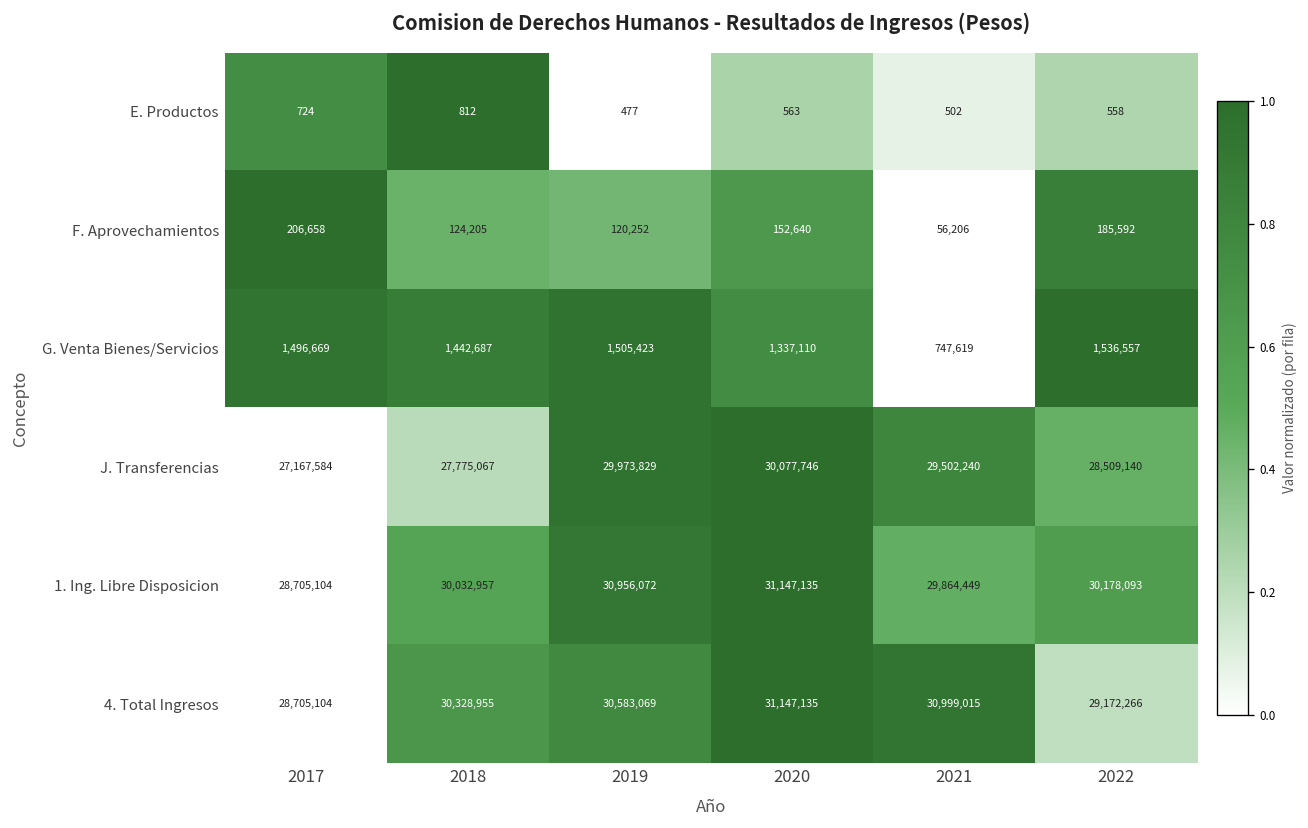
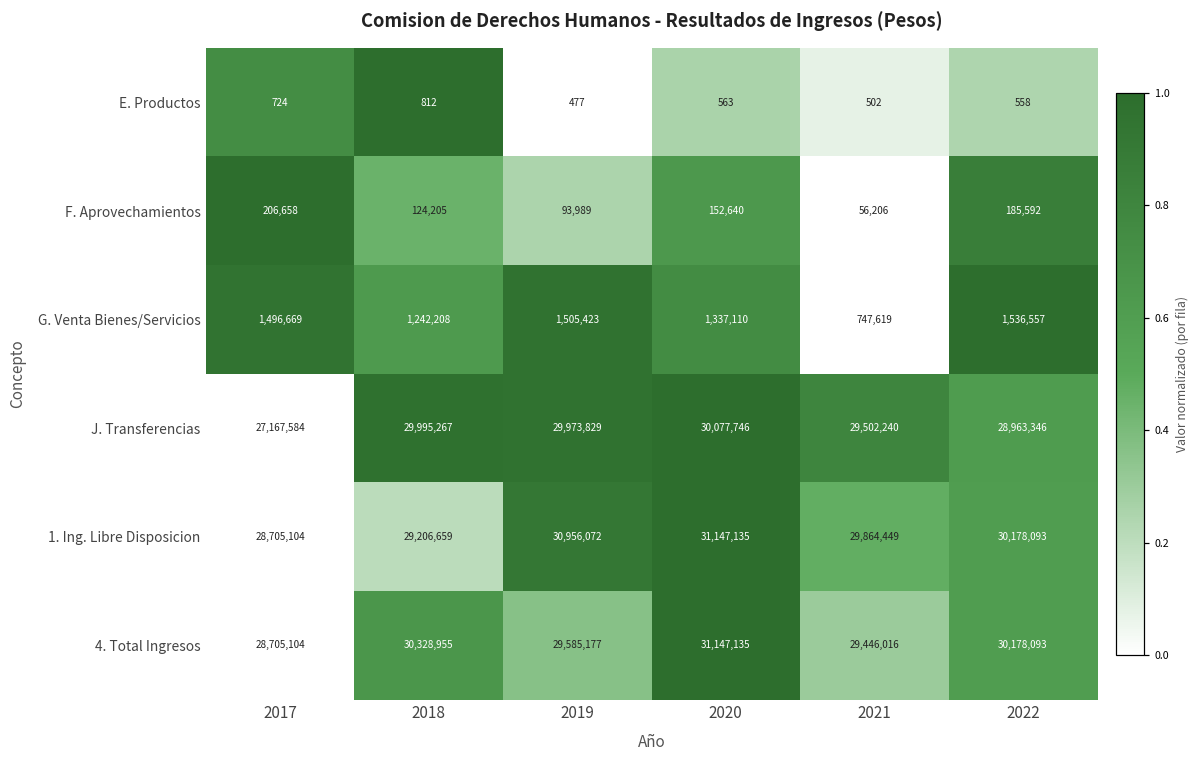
  {
    "E. Productos": {
      "2017": "724",
      "2018": "812",
      "2019": "477",
      "2020": "563",
      "2021": "502",
      "2022": "558"
    },
    "F. Aprovechamientos": {
      "2017": "206,658",
      "2018": "124,205",
-     "2019": "120,252",
+     "2019": "93,989",
      "2020": "152,640",
      "2021": "56,206",
      "2022": "185,592"
    },
    "G. Venta Bienes/Servicios": {
      "2017": "1,496,669",
-     "2018": "1,442,687",
+     "2018": "1,242,208",
      "2019": "1,505,423",
      "2020": "1,337,110",
      "2021": "747,619",
      "2022": "1,536,557"
    },
    "J. Transferencias": {
      "2017": "27,167,584",
-     "2018": "27,775,067",
+     "2018": "29,995,267",
      "2019": "29,973,829",
      "2020": "30,077,746",
      "2021": "29,502,240",
-     "2022": "28,509,140"
+     "2022": "28,963,346"
    },
    "1. Ing. Libre Disposicion": {
      "2017": "28,705,104",
-     "2018": "30,032,957",
+     "2018": "29,206,659",
      "2019": "30,956,072",
      "2020": "31,147,135",
      "2021": "29,864,449",
      "2022": "30,178,093"
    },
    "4. Total Ingresos": {
      "2017": "28,705,104",
      "2018": "30,328,955",
-     "2019": "30,583,069",
+     "2019": "29,585,177",
      "2020": "31,147,135",
-     "2021": "30,999,015",
-     "2022": "29,172,266"
+     "2021": "29,446,016",
+     "2022": "30,178,093"
    }
  }
